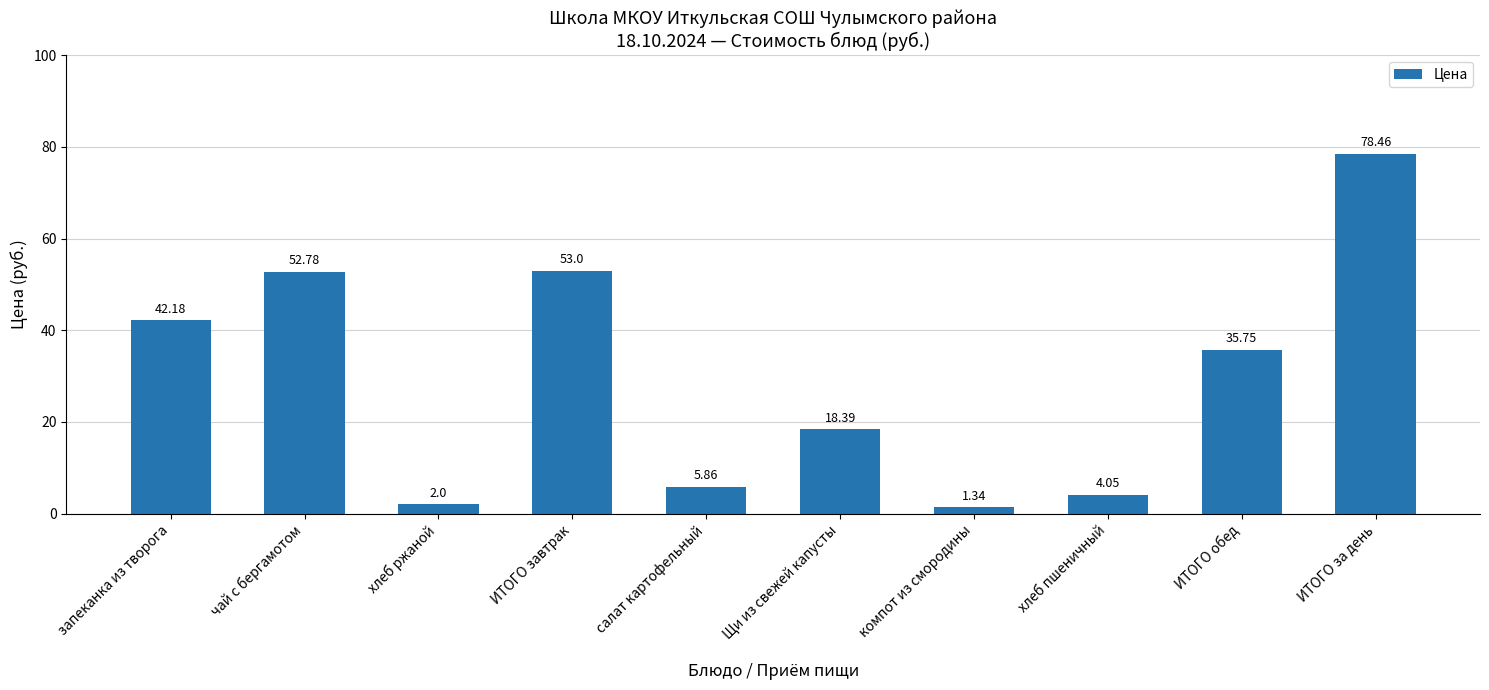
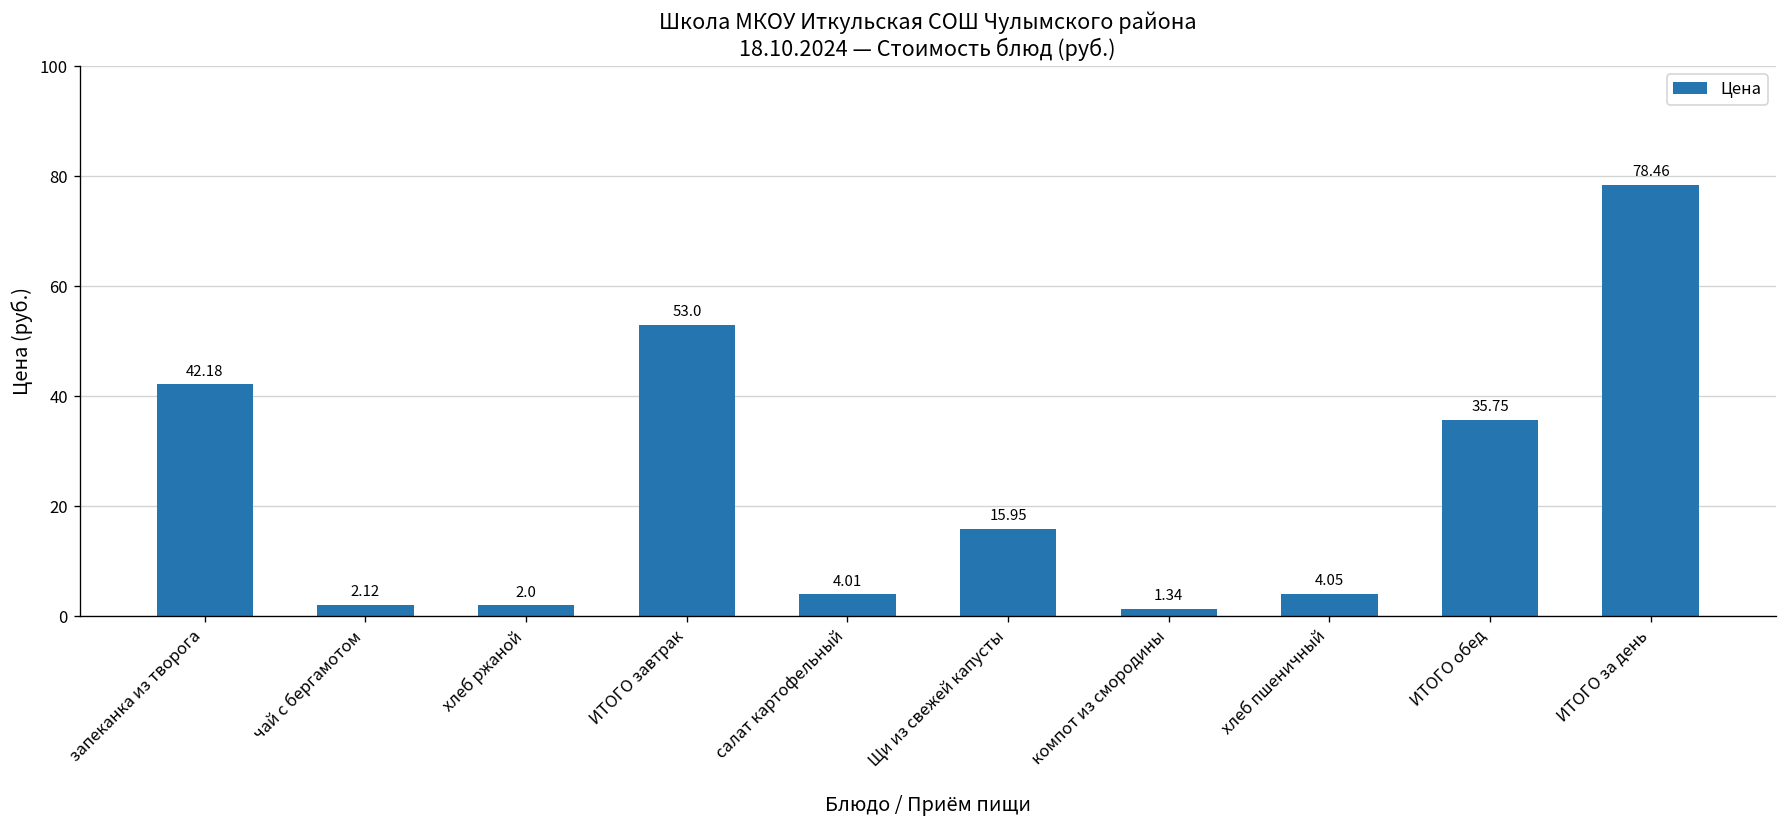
  {
    "запеканка из творога": 42.18,
-   "чай с бергамотом": 52.78,
+   "чай с бергамотом": 2.12,
    "хлеб ржаной": 2.0,
    "ИТОГО завтрак": 53.0,
-   "салат картофельный": 5.86,
-   "Щи из свежей капусты": 18.39,
+   "салат картофельный": 4.01,
+   "Щи из свежей капусты": 15.95,
    "компот из смородины": 1.34,
    "хлеб пшеничный": 4.05,
    "ИТОГО обед": 35.75,
    "ИТОГО за день": 78.46
  }
